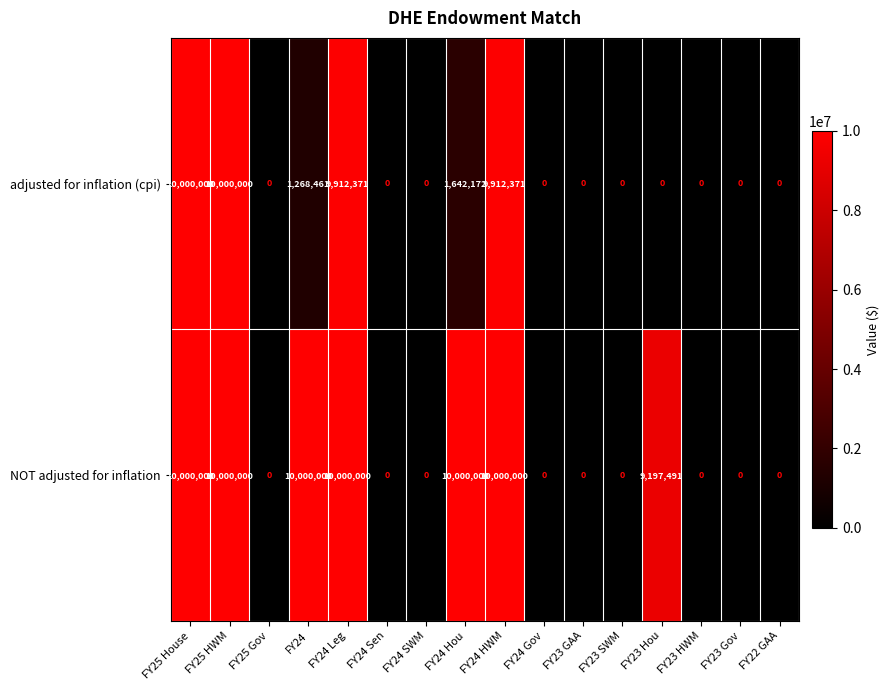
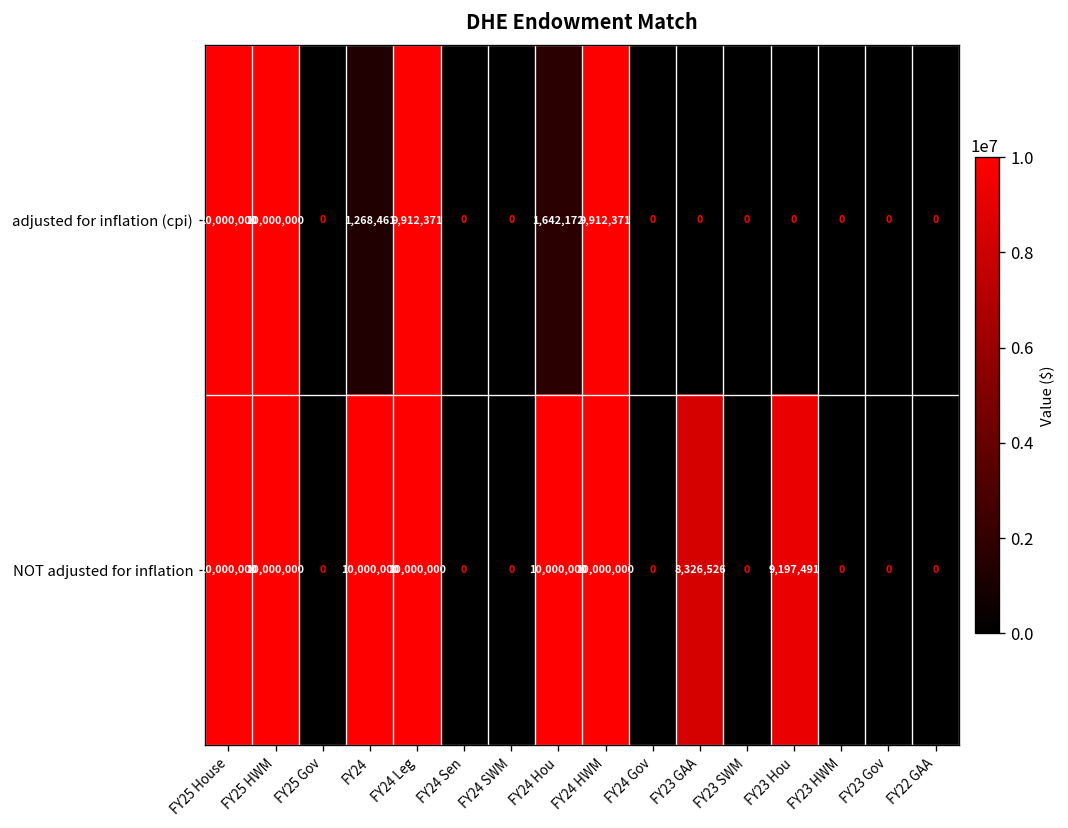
  {
    "adjusted for inflation (cpi)": {
      "FY25 Gov": "0",
      "FY24": "1,268,461",
      "FY24 Leg": "9,912,371",
      "FY24 Sen": "0",
      "FY24 SWM": "0",
      "FY24 Hou": "1,642,172",
      "FY24 HWM": "9,912,371",
      "FY24 Gov": "0",
      "FY23 GAA": "0",
      "FY23 SWM": "0",
      "FY23 Hou": "0",
      "FY23 HWM": "0",
      "FY23 Gov": "0",
      "FY22 GAA": "0"
    },
    "NOT adjusted for inflation": {
      "FY25 Gov": "0",
      "FY24 Sen": "0",
      "FY24 SWM": "0",
      "FY24 Gov": "0",
-     "FY23 GAA": "0",
+     "FY23 GAA": "8,326,526",
      "FY23 SWM": "0",
      "FY23 Hou": "9,197,491",
      "FY23 HWM": "0",
      "FY23 Gov": "0",
      "FY22 GAA": "0"
    }
  }
